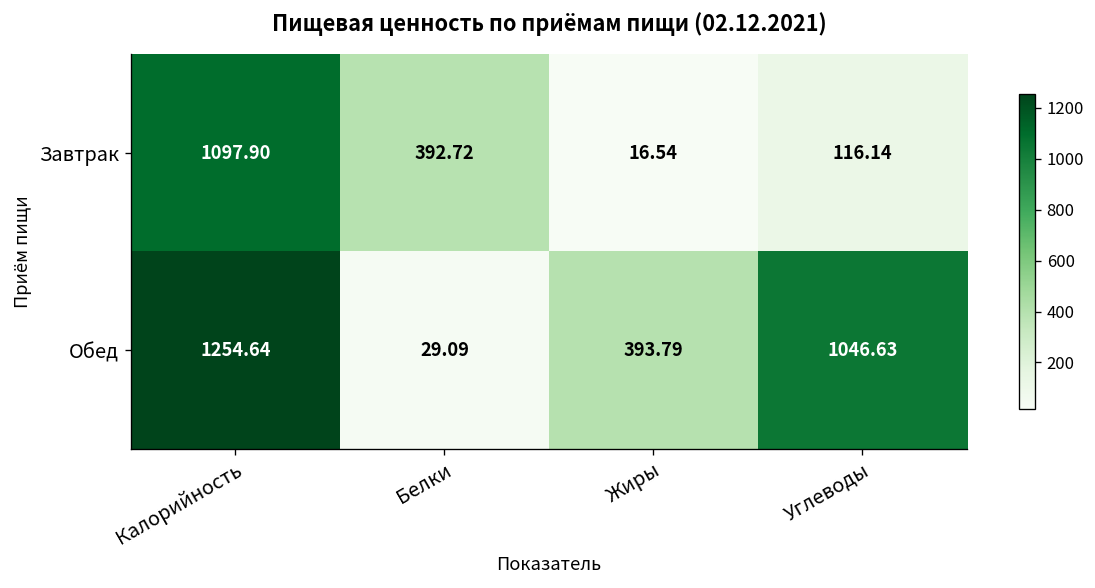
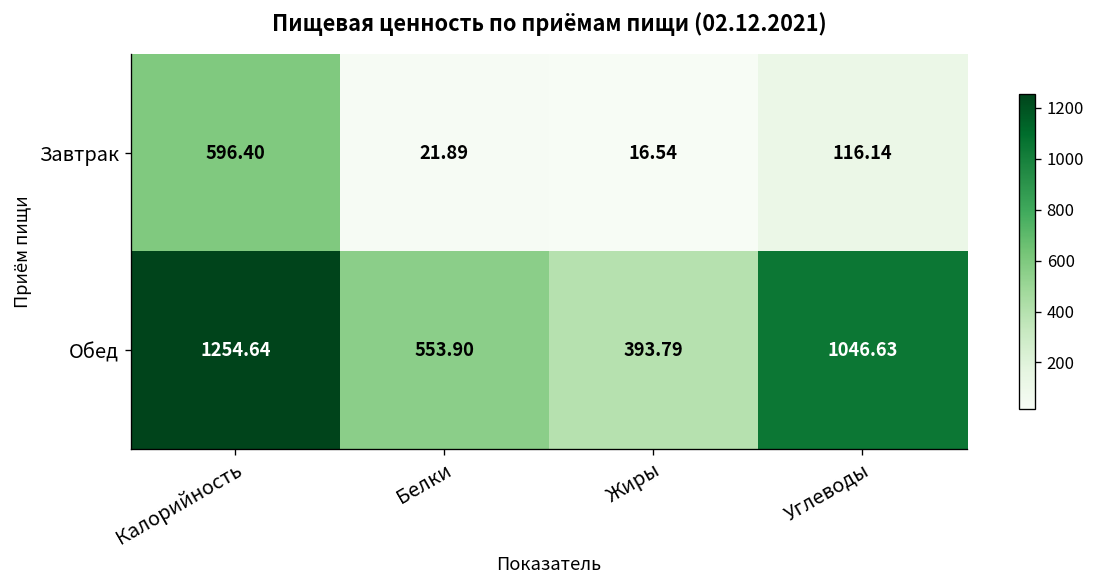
  {
    "Завтрак": {
-     "Калорийность": 1097.90,
-     "Белки": 392.72,
+     "Калорийность": 596.40,
+     "Белки": 21.89,
      "Жиры": 16.54,
      "Углеводы": 116.14
    },
    "Обед": {
      "Калорийность": 1254.64,
-     "Белки": 29.09,
+     "Белки": 553.90,
      "Жиры": 393.79,
      "Углеводы": 1046.63
    }
  }
